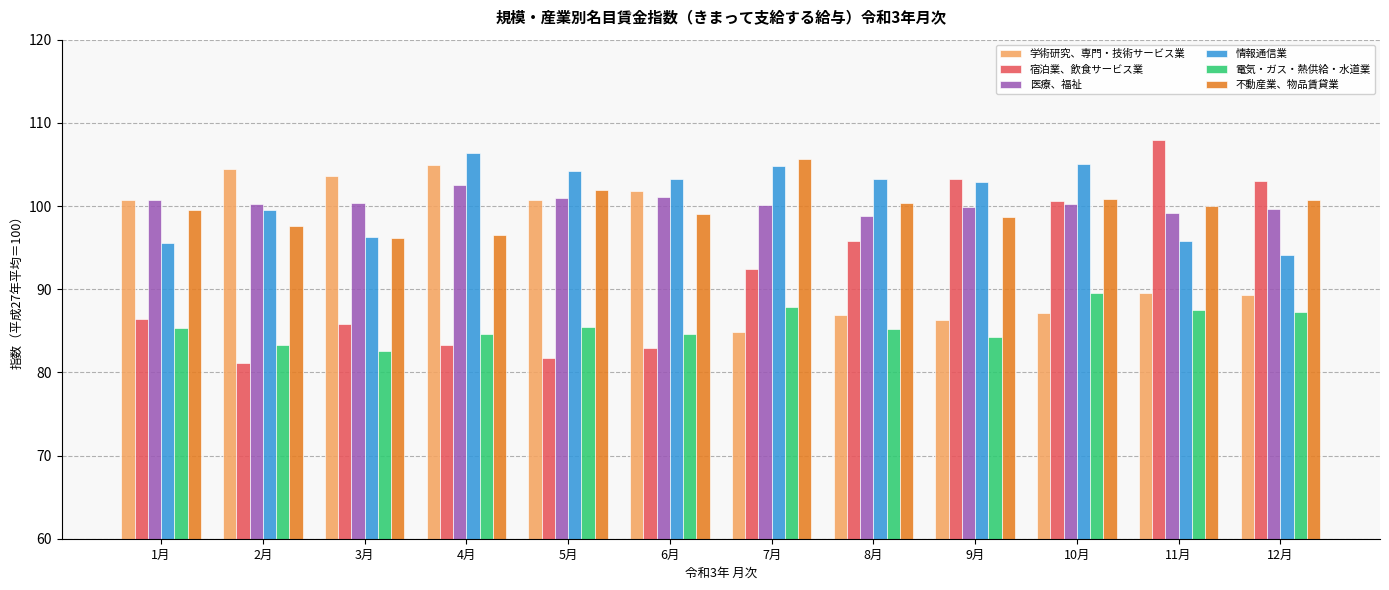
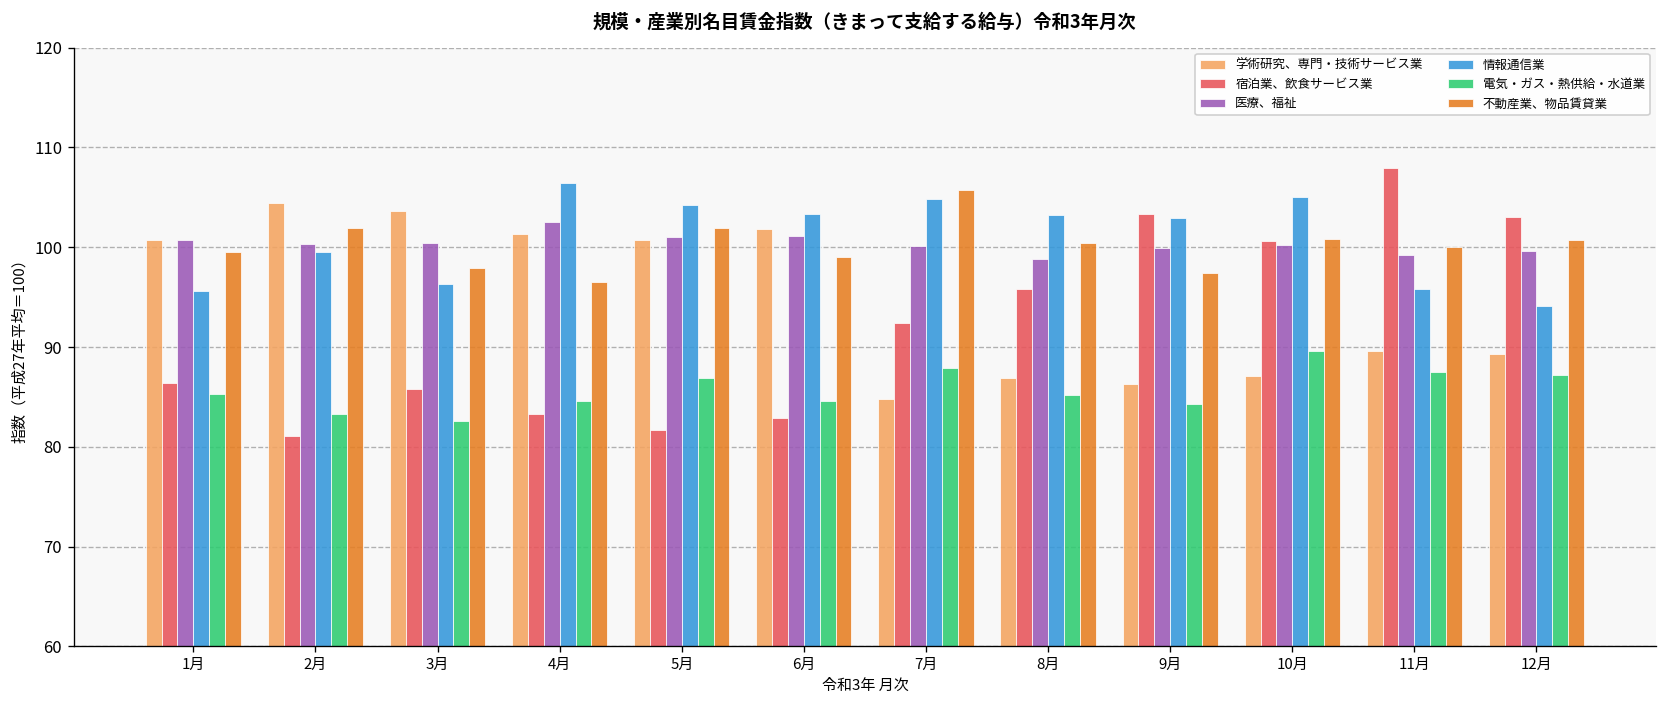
  {
    "学術研究、専門・技術サービス業": {
      "1月": 101,
      "2月": 104,
      "3月": 104,
-     "4月": 105,
+     "4月": 101,
      "5月": 101,
      "6月": 102,
      "7月": 85,
      "8月": 87,
      "9月": 86,
      "10月": 87,
      "11月": 90,
      "12月": 89
    },
    "宿泊業、飲食サービス業": {
      "1月": 86,
      "2月": 81,
      "3月": 86,
      "4月": 83,
      "5月": 82,
      "6月": 83,
      "7月": 92,
      "8月": 96,
      "9月": 103,
      "10月": 101,
      "11月": 108,
      "12月": 103
    },
    "医療、福祉": {
      "1月": 101,
      "2月": 100,
      "3月": 100,
      "4月": 103,
      "5月": 101,
      "6月": 101,
      "7月": 100,
      "8月": 99,
      "9月": 100,
      "10月": 100,
      "11月": 99,
      "12月": 100
    },
    "情報通信業": {
      "1月": 96,
      "2月": 100,
      "3月": 96,
      "4月": 106,
      "5月": 104,
      "6月": 103,
      "7月": 105,
      "8月": 103,
      "9月": 103,
      "10月": 105,
      "11月": 96,
      "12月": 94
    },
    "電気・ガス・熱供給・水道業": {
      "1月": 85,
      "2月": 83,
      "3月": 83,
      "4月": 85,
-     "5月": 86,
+     "5月": 87,
      "6月": 85,
      "7月": 88,
      "8月": 85,
      "9月": 84,
      "10月": 90,
      "11月": 88,
      "12月": 87
    },
    "不動産業、物品賃貸業": {
      "1月": 100,
-     "2月": 98,
-     "3月": 96,
+     "2月": 102,
+     "3月": 98,
      "4月": 97,
      "5月": 102,
      "6月": 99,
      "7月": 106,
      "8月": 100,
-     "9月": 99,
+     "9月": 97,
      "10月": 101,
      "11月": 100,
      "12月": 101
    }
  }
